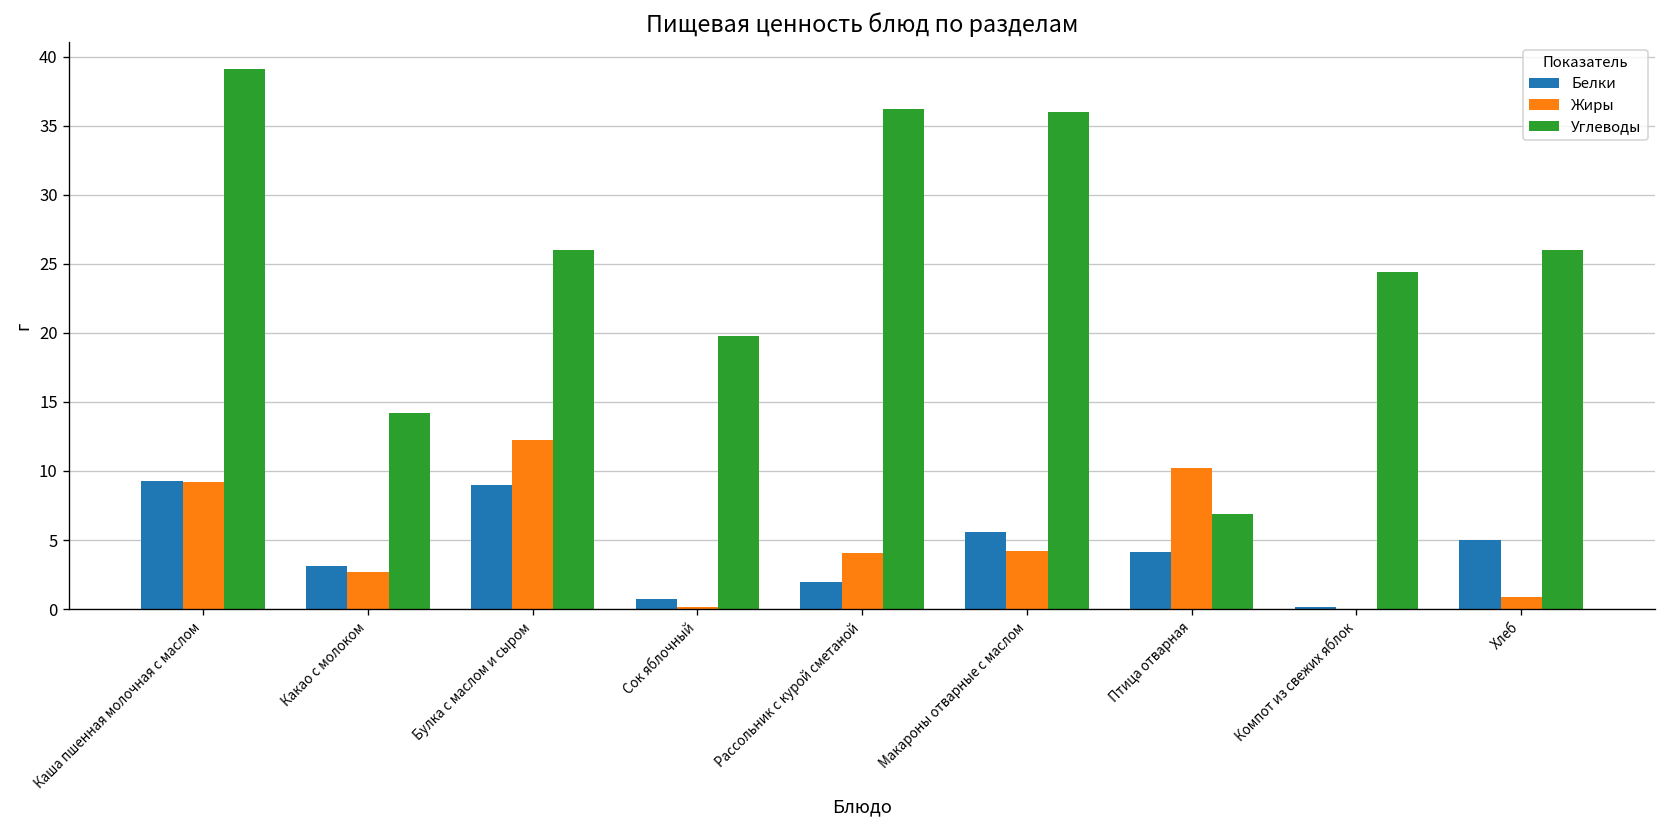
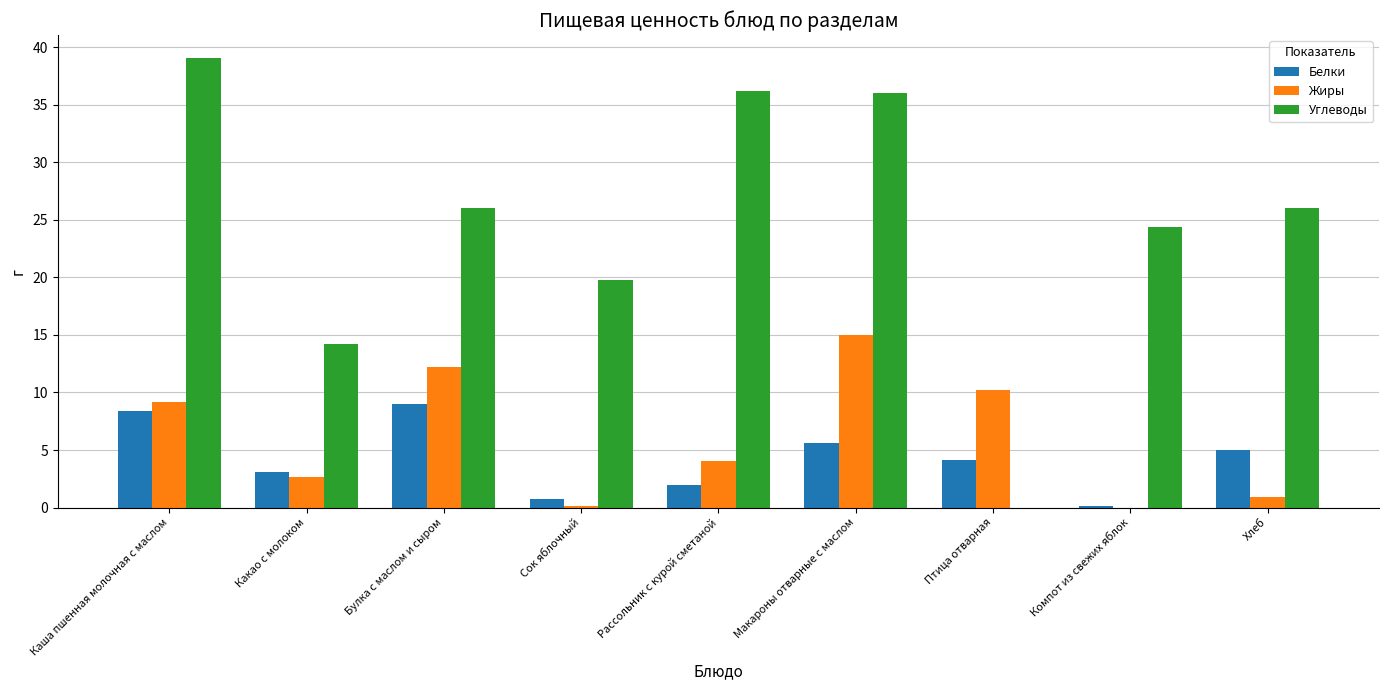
  {
    "Белки": {
-     "Каша пшенная молочная с маслом": 9.3,
+     "Каша пшенная молочная с маслом": 8.4,
      "Какао с молоком": 3.1,
      "Булка с маслом и сыром": 9.0,
      "Сок яблочный": 0.8,
      "Рассольник с курой сметаной": 2.0,
      "Макароны отварные с маслом": 5.6,
      "Птица отварная": 4.1,
      "Хлеб": 5.0
    },
    "Жиры": {
      "Каша пшенная молочная с маслом": 9.2,
      "Какао с молоком": 2.7,
      "Булка с маслом и сыром": 12.2,
      "Рассольник с курой сметаной": 4.1,
-     "Макароны отварные с маслом": 4.2,
+     "Макароны отварные с маслом": 15.0,
      "Птица отварная": 10.2,
      "Компот из свежих яблок": 0.0,
      "Хлеб": 0.9
    },
    "Углеводы": {
      "Каша пшенная молочная с маслом": 39.1,
      "Какао с молоком": 14.2,
      "Булка с маслом и сыром": 26.0,
      "Сок яблочный": 19.8,
      "Рассольник с курой сметаной": 36.2,
      "Макароны отварные с маслом": 36.0,
-     "Птица отварная": 6.9,
+     "Птица отварная": 0.0,
      "Компот из свежих яблок": 24.4,
      "Хлеб": 26.0
    }
  }
